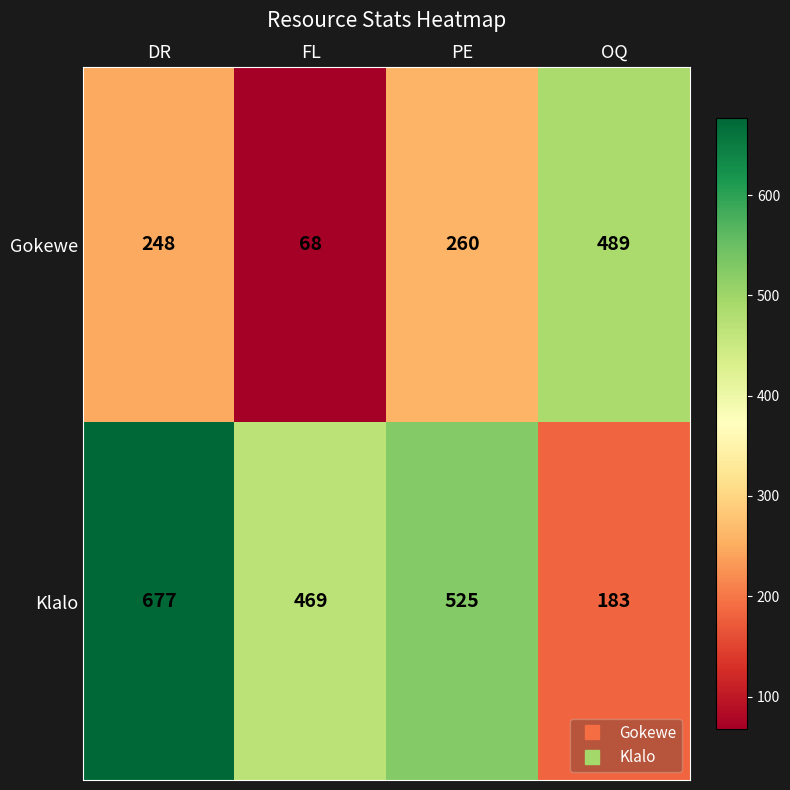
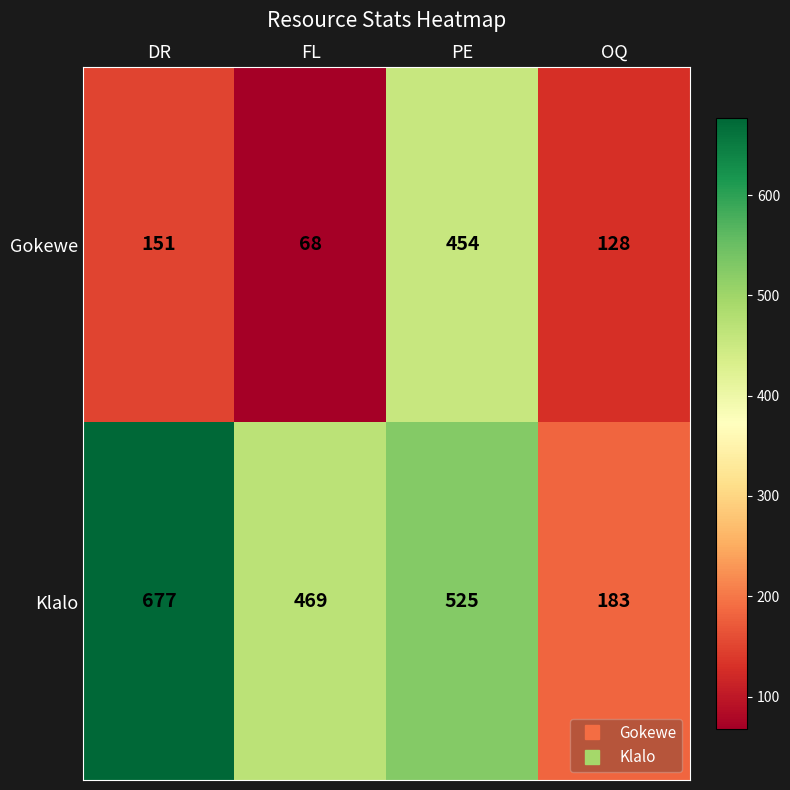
  {
    "Gokewe": {
-     "DR": 248,
+     "DR": 151,
      "FL": 68,
-     "PE": 260,
-     "OQ": 489
+     "PE": 454,
+     "OQ": 128
    },
    "Klalo": {
      "DR": 677,
      "FL": 469,
      "PE": 525,
      "OQ": 183
    }
  }
